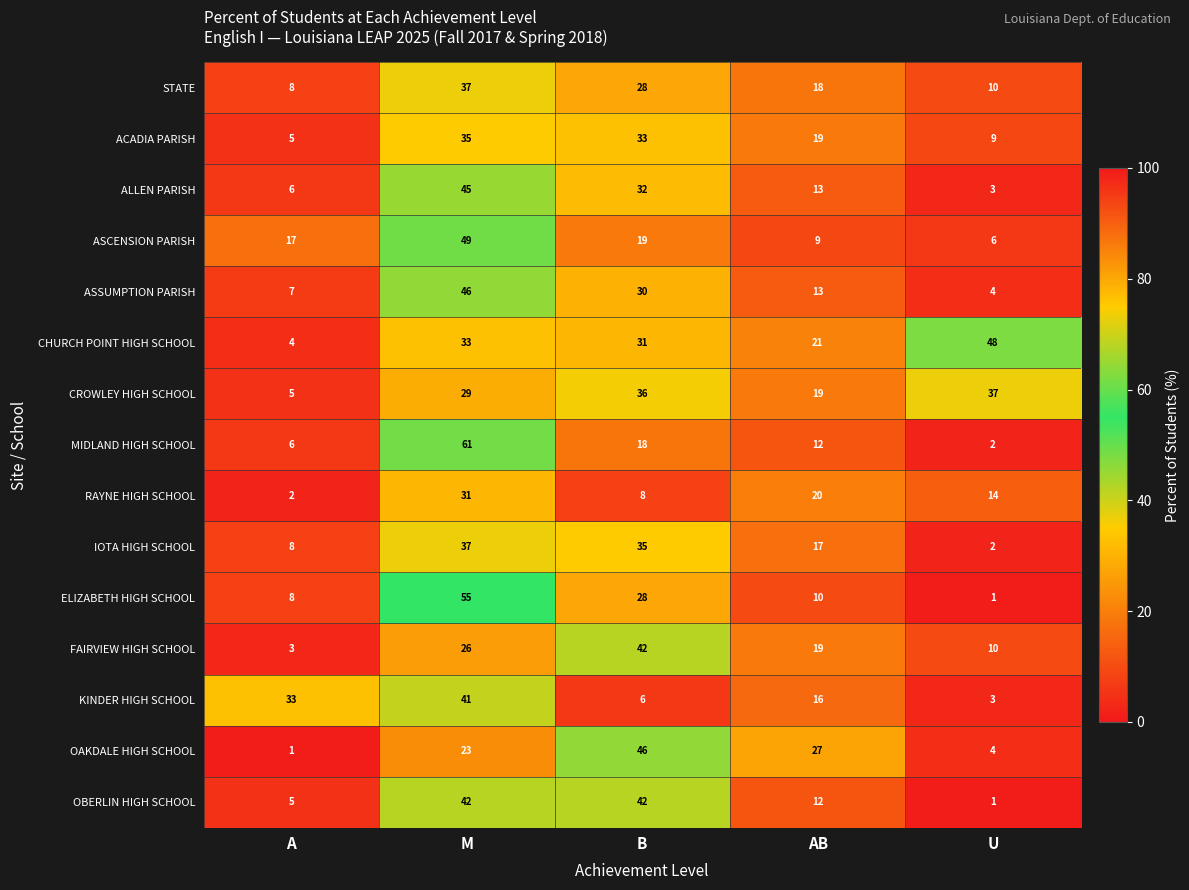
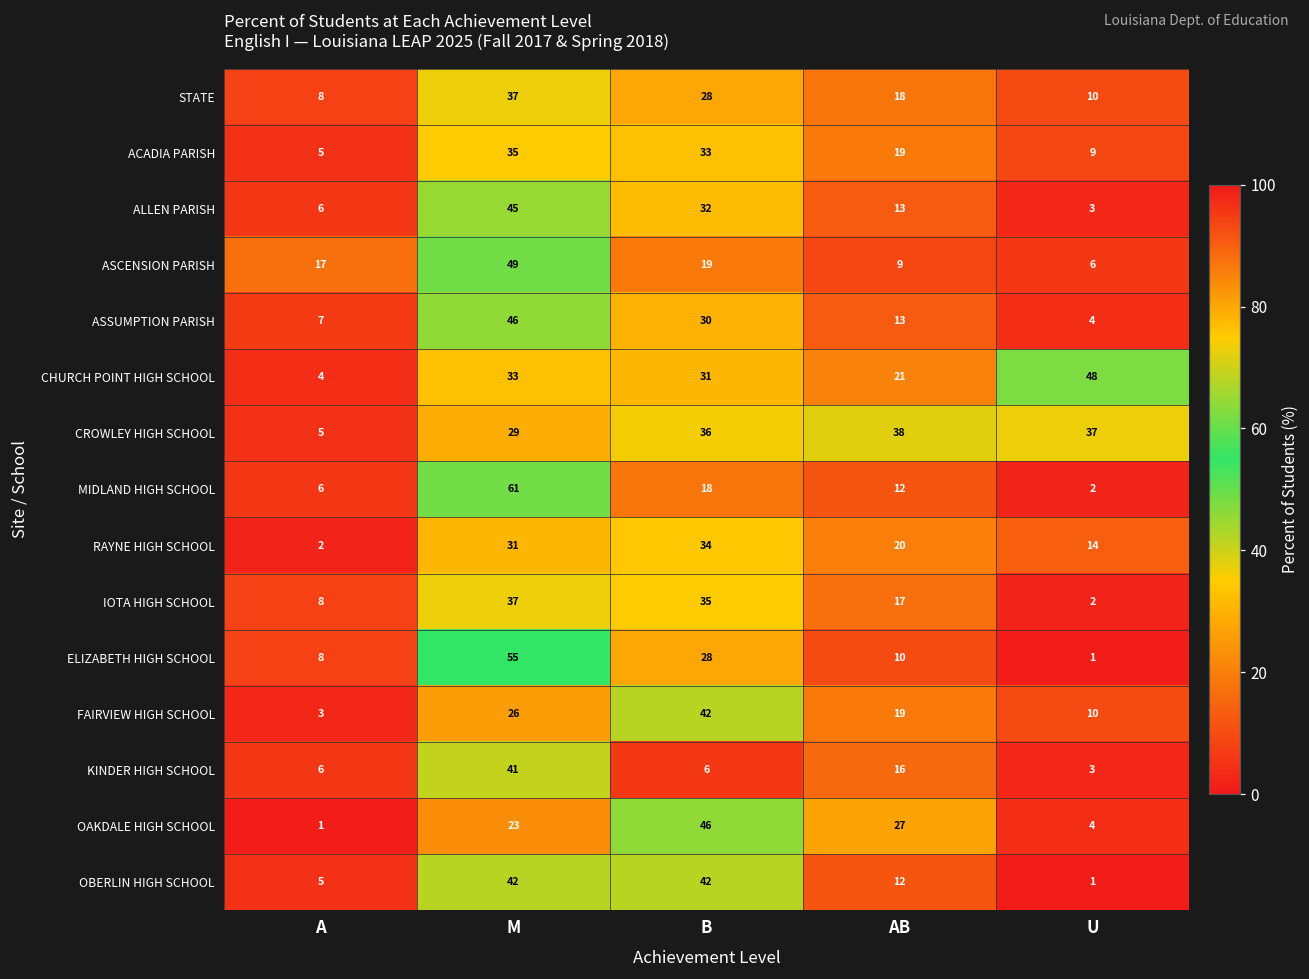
  {
    "STATE": {
      "A": 8,
      "M": 37,
      "B": 28,
      "AB": 18,
      "U": 10
    },
    "ACADIA PARISH": {
      "A": 5,
      "M": 35,
      "B": 33,
      "AB": 19,
      "U": 9
    },
    "ALLEN PARISH": {
      "A": 6,
      "M": 45,
      "B": 32,
      "AB": 13,
      "U": 3
    },
    "ASCENSION PARISH": {
      "A": 17,
      "M": 49,
      "B": 19,
      "AB": 9,
      "U": 6
    },
    "ASSUMPTION PARISH": {
      "A": 7,
      "M": 46,
      "B": 30,
      "AB": 13,
      "U": 4
    },
    "CHURCH POINT HIGH SCHOOL": {
      "A": 4,
      "M": 33,
      "B": 31,
      "AB": 21,
      "U": 48
    },
    "CROWLEY HIGH SCHOOL": {
      "A": 5,
      "M": 29,
      "B": 36,
-     "AB": 19,
+     "AB": 38,
      "U": 37
    },
    "MIDLAND HIGH SCHOOL": {
      "A": 6,
      "M": 61,
      "B": 18,
      "AB": 12,
      "U": 2
    },
    "RAYNE HIGH SCHOOL": {
      "A": 2,
      "M": 31,
-     "B": 8,
+     "B": 34,
      "AB": 20,
      "U": 14
    },
    "IOTA HIGH SCHOOL": {
      "A": 8,
      "M": 37,
      "B": 35,
      "AB": 17,
      "U": 2
    },
    "ELIZABETH HIGH SCHOOL": {
      "A": 8,
      "M": 55,
      "B": 28,
      "AB": 10,
      "U": 1
    },
    "FAIRVIEW HIGH SCHOOL": {
      "A": 3,
      "M": 26,
      "B": 42,
      "AB": 19,
      "U": 10
    },
    "KINDER HIGH SCHOOL": {
-     "A": 33,
+     "A": 6,
      "M": 41,
      "B": 6,
      "AB": 16,
      "U": 3
    },
    "OAKDALE HIGH SCHOOL": {
      "A": 1,
      "M": 23,
      "B": 46,
      "AB": 27,
      "U": 4
    },
    "OBERLIN HIGH SCHOOL": {
      "A": 5,
      "M": 42,
      "B": 42,
      "AB": 12,
      "U": 1
    }
  }
